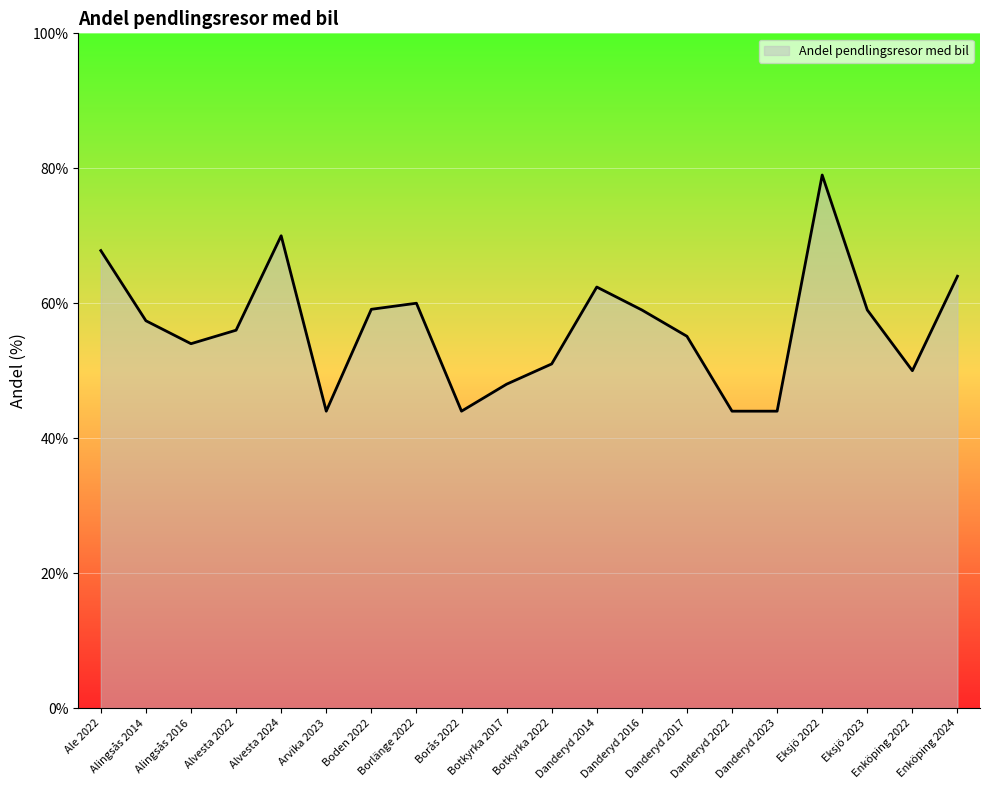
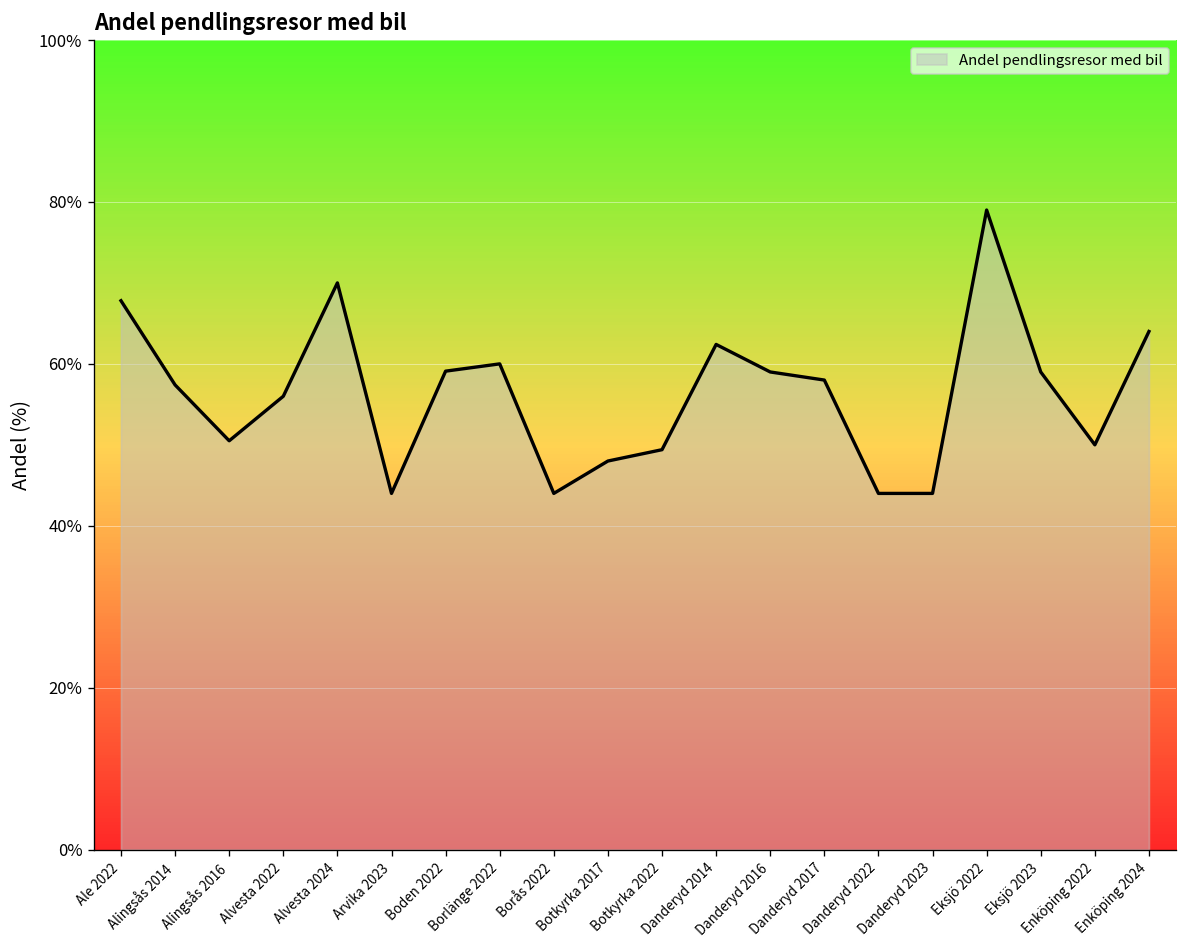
  {
    "Ale 2022": "68%",
    "Alingsås 2014": "57%",
-   "Alingsås 2016": "54%",
+   "Alingsås 2016": "51%",
    "Alvesta 2022": "56%",
    "Alvesta 2024": "70%",
    "Arvika 2023": "44%",
    "Boden 2022": "59%",
    "Borlänge 2022": "60%",
    "Borås 2022": "44%",
    "Botkyrka 2017": "48%",
-   "Botkyrka 2022": "51%",
+   "Botkyrka 2022": "49%",
    "Danderyd 2014": "62%",
    "Danderyd 2016": "59%",
-   "Danderyd 2017": "55%",
+   "Danderyd 2017": "58%",
    "Danderyd 2022": "44%",
    "Danderyd 2023": "44%",
    "Eksjö 2022": "79%",
    "Eksjö 2023": "59%",
    "Enköping 2022": "50%",
    "Enköping 2024": "64%"
  }
